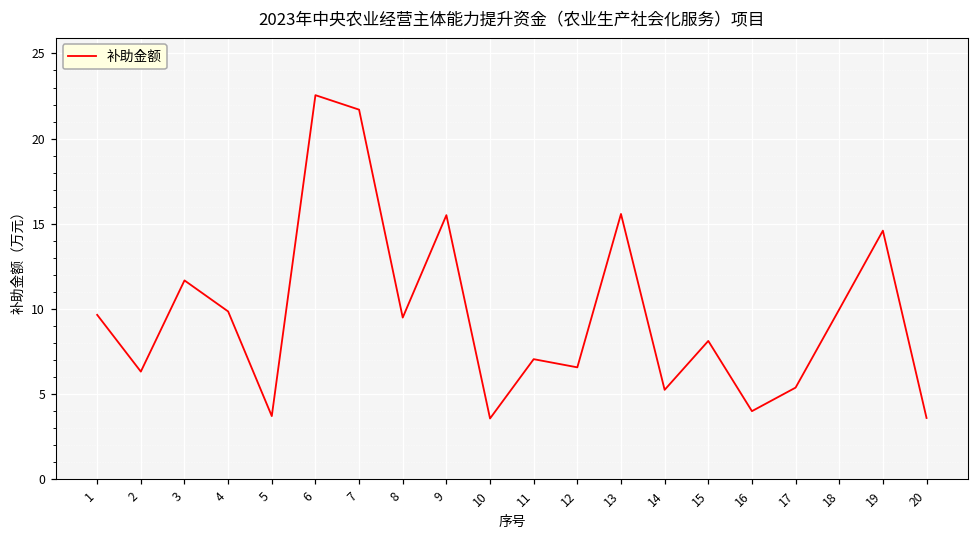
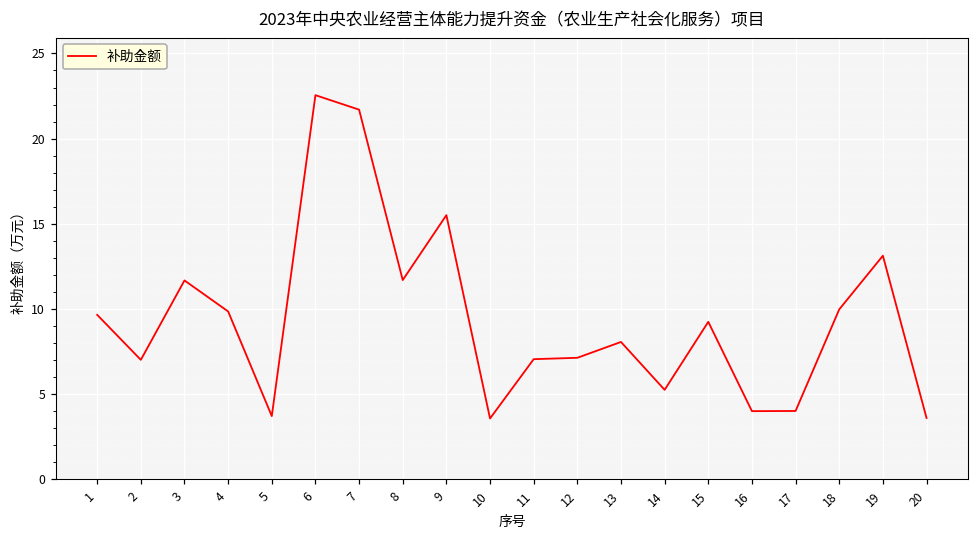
  {
    "1": 9.7,
-   "2": 6.3,
+   "2": 7.0,
    "3": 11.7,
    "4": 9.9,
    "5": 3.7,
    "6": 22.6,
    "7": 21.7,
-   "8": 9.5,
+   "8": 11.7,
    "9": 15.5,
    "10": 3.6,
    "11": 7.1,
-   "12": 6.6,
-   "13": 15.6,
+   "12": 7.1,
+   "13": 8.1,
    "14": 5.3,
-   "15": 8.1,
+   "15": 9.3,
    "16": 4.0,
-   "17": 5.4,
+   "17": 4.0,
    "18": 10.0,
-   "19": 14.6,
+   "19": 13.1,
    "20": 3.6
  }
